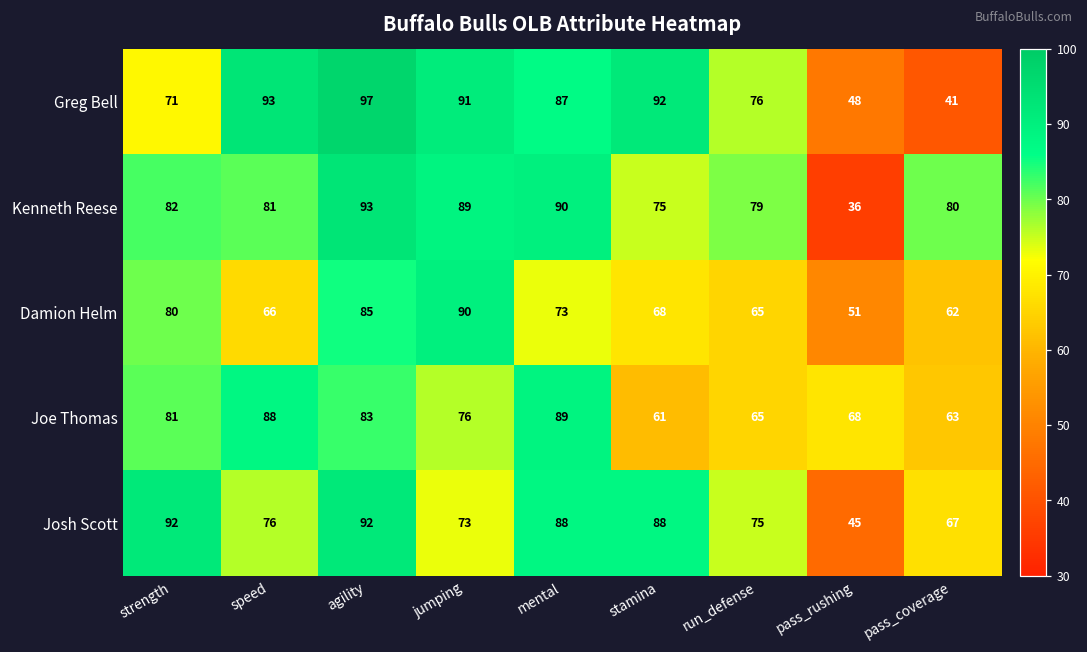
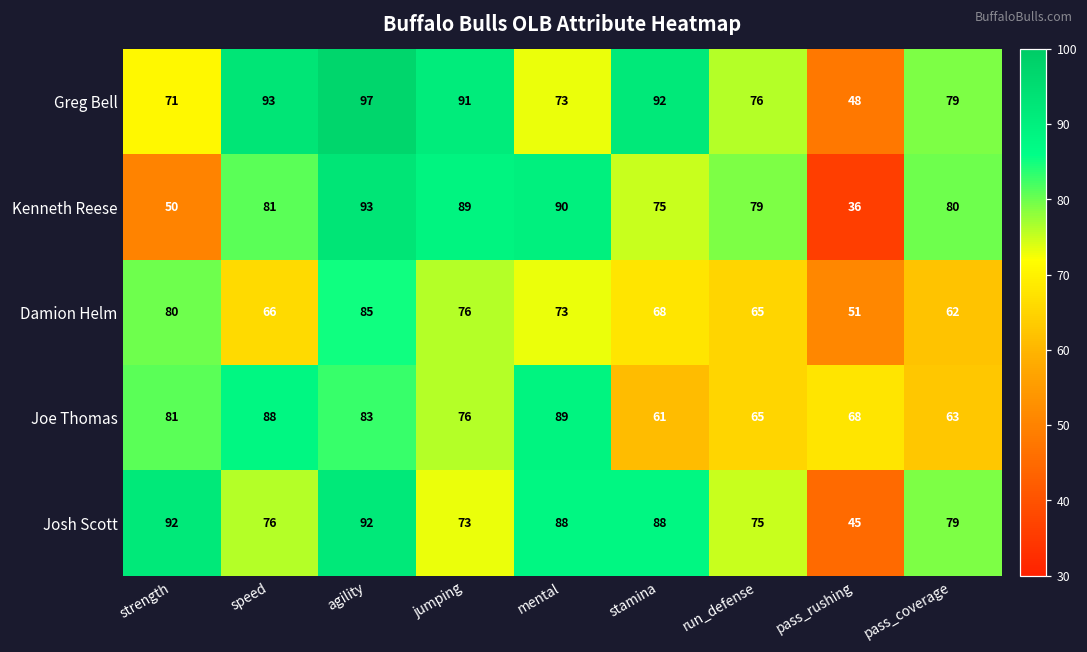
  {
    "Greg Bell": {
      "strength": 71,
      "speed": 93,
      "agility": 97,
      "jumping": 91,
-     "mental": 87,
+     "mental": 73,
      "stamina": 92,
      "run_defense": 76,
      "pass_rushing": 48,
-     "pass_coverage": 41
+     "pass_coverage": 79
    },
    "Kenneth Reese": {
-     "strength": 82,
+     "strength": 50,
      "speed": 81,
      "agility": 93,
      "jumping": 89,
      "mental": 90,
      "stamina": 75,
      "run_defense": 79,
      "pass_rushing": 36,
      "pass_coverage": 80
    },
    "Damion Helm": {
      "strength": 80,
      "speed": 66,
      "agility": 85,
-     "jumping": 90,
+     "jumping": 76,
      "mental": 73,
      "stamina": 68,
      "run_defense": 65,
      "pass_rushing": 51,
      "pass_coverage": 62
    },
    "Joe Thomas": {
      "strength": 81,
      "speed": 88,
      "agility": 83,
      "jumping": 76,
      "mental": 89,
      "stamina": 61,
      "run_defense": 65,
      "pass_rushing": 68,
      "pass_coverage": 63
    },
    "Josh Scott": {
      "strength": 92,
      "speed": 76,
      "agility": 92,
      "jumping": 73,
      "mental": 88,
      "stamina": 88,
      "run_defense": 75,
      "pass_rushing": 45,
-     "pass_coverage": 67
+     "pass_coverage": 79
    }
  }
